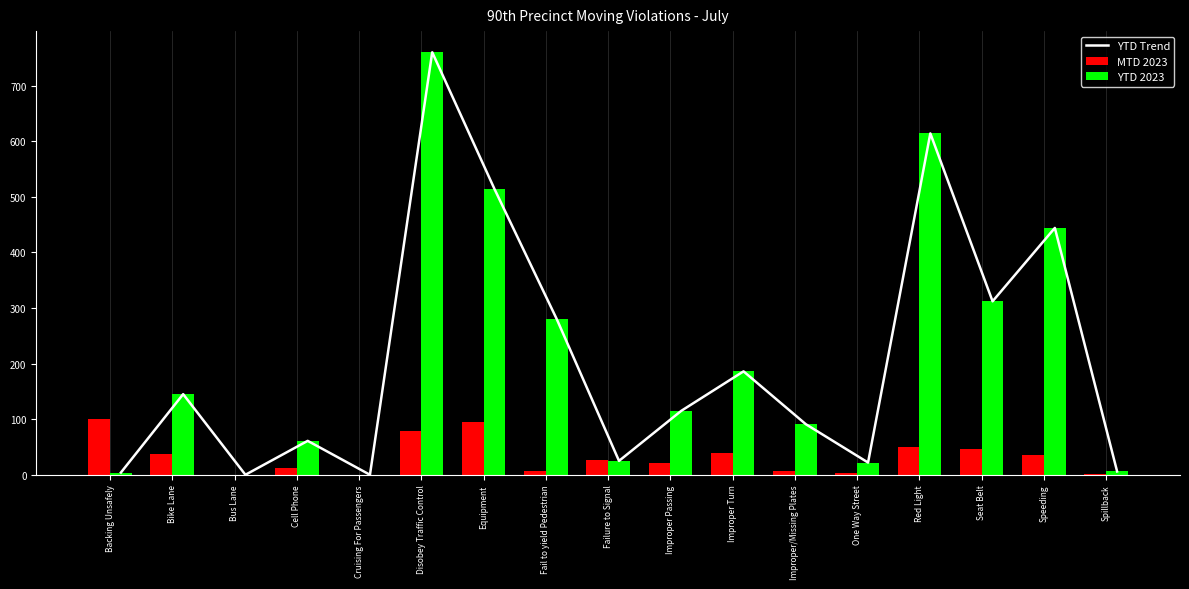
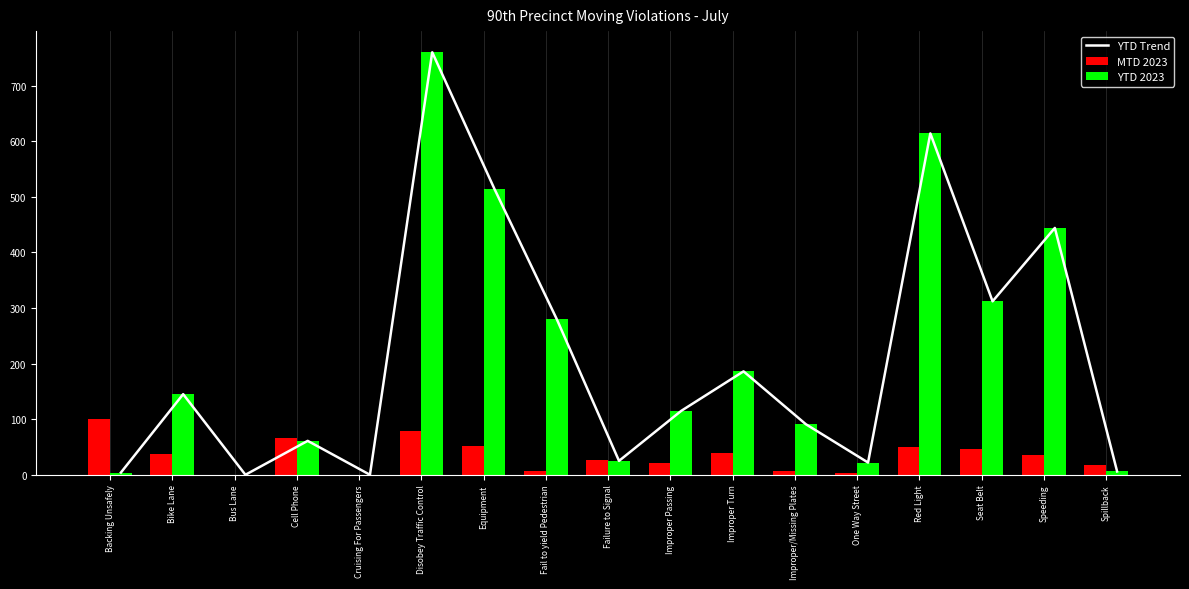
  {
    "MTD 2023": {
      "Backing Unsafely": 100,
      "Bike Lane": 40,
      "Bus Lane": 0,
-     "Cell Phone": 10,
+     "Cell Phone": 70,
      "Cruising For Passengers": 0,
      "Disobey Traffic Control": 80,
-     "Equipment": 100,
+     "Equipment": 50,
      "Fail to yield Pedestrian": 10,
      "Failure to Signal": 30,
      "Improper Passing": 20,
      "Improper Turn": 40,
      "Improper/Missing Plates": 10,
      "Red Light": 50,
      "Seat Belt": 50,
      "Speeding": 40,
-     "Spillback": 0
+     "Spillback": 20
    },
    "YTD 2023": {
      "Bike Lane": 150,
      "Bus Lane": 0,
      "Cell Phone": 60,
      "Cruising For Passengers": 0,
      "Disobey Traffic Control": 760,
      "Equipment": 510,
      "Fail to yield Pedestrian": 280,
      "Failure to Signal": 30,
      "Improper Passing": 120,
      "Improper Turn": 190,
      "Improper/Missing Plates": 90,
      "One Way Street": 20,
      "Red Light": 610,
      "Seat Belt": 310,
      "Speeding": 440,
      "Spillback": 10
    }
  }
